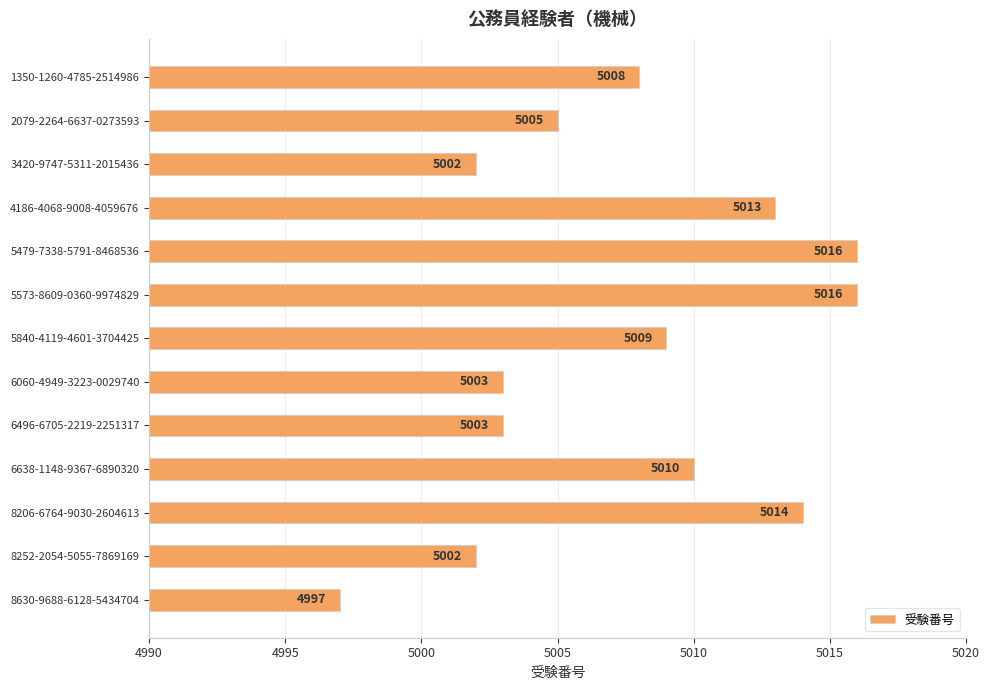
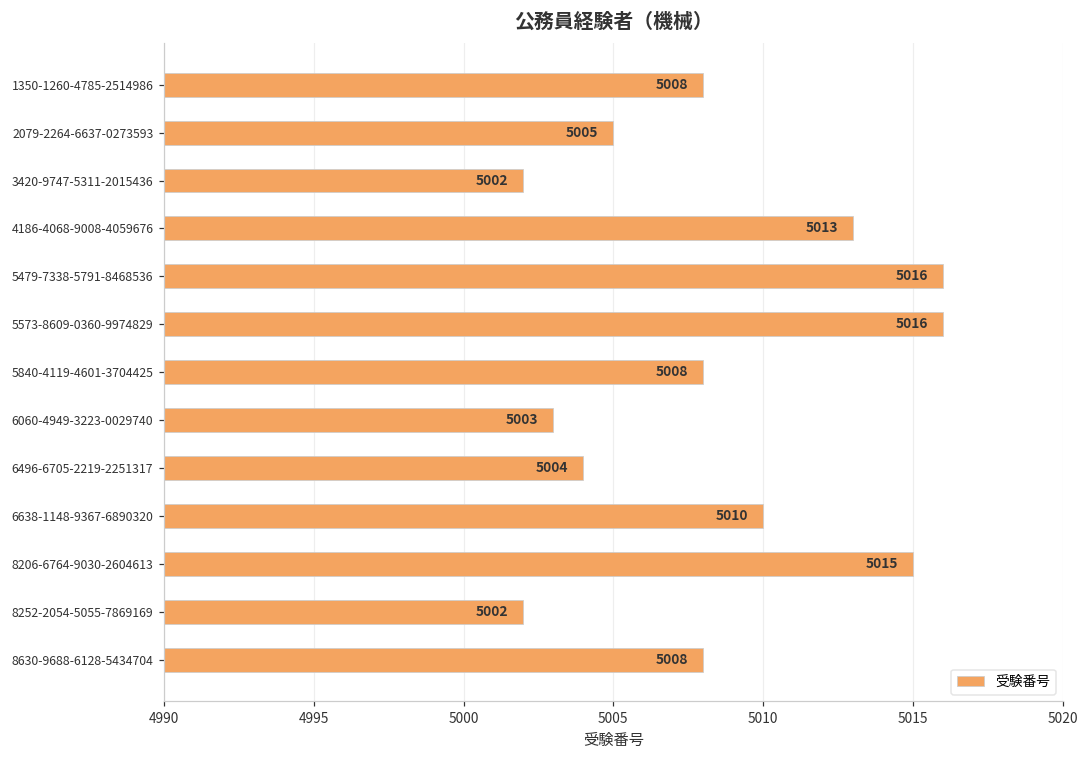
  {
    "1350-1260-4785-2514986": 5008,
    "2079-2264-6637-0273593": 5005,
    "3420-9747-5311-2015436": 5002,
    "4186-4068-9008-4059676": 5013,
    "5479-7338-5791-8468536": 5016,
    "5573-8609-0360-9974829": 5016,
-   "5840-4119-4601-3704425": 5009,
+   "5840-4119-4601-3704425": 5008,
    "6060-4949-3223-0029740": 5003,
-   "6496-6705-2219-2251317": 5003,
+   "6496-6705-2219-2251317": 5004,
    "6638-1148-9367-6890320": 5010,
-   "8206-6764-9030-2604613": 5014,
+   "8206-6764-9030-2604613": 5015,
    "8252-2054-5055-7869169": 5002,
-   "8630-9688-6128-5434704": 4997
+   "8630-9688-6128-5434704": 5008
  }
